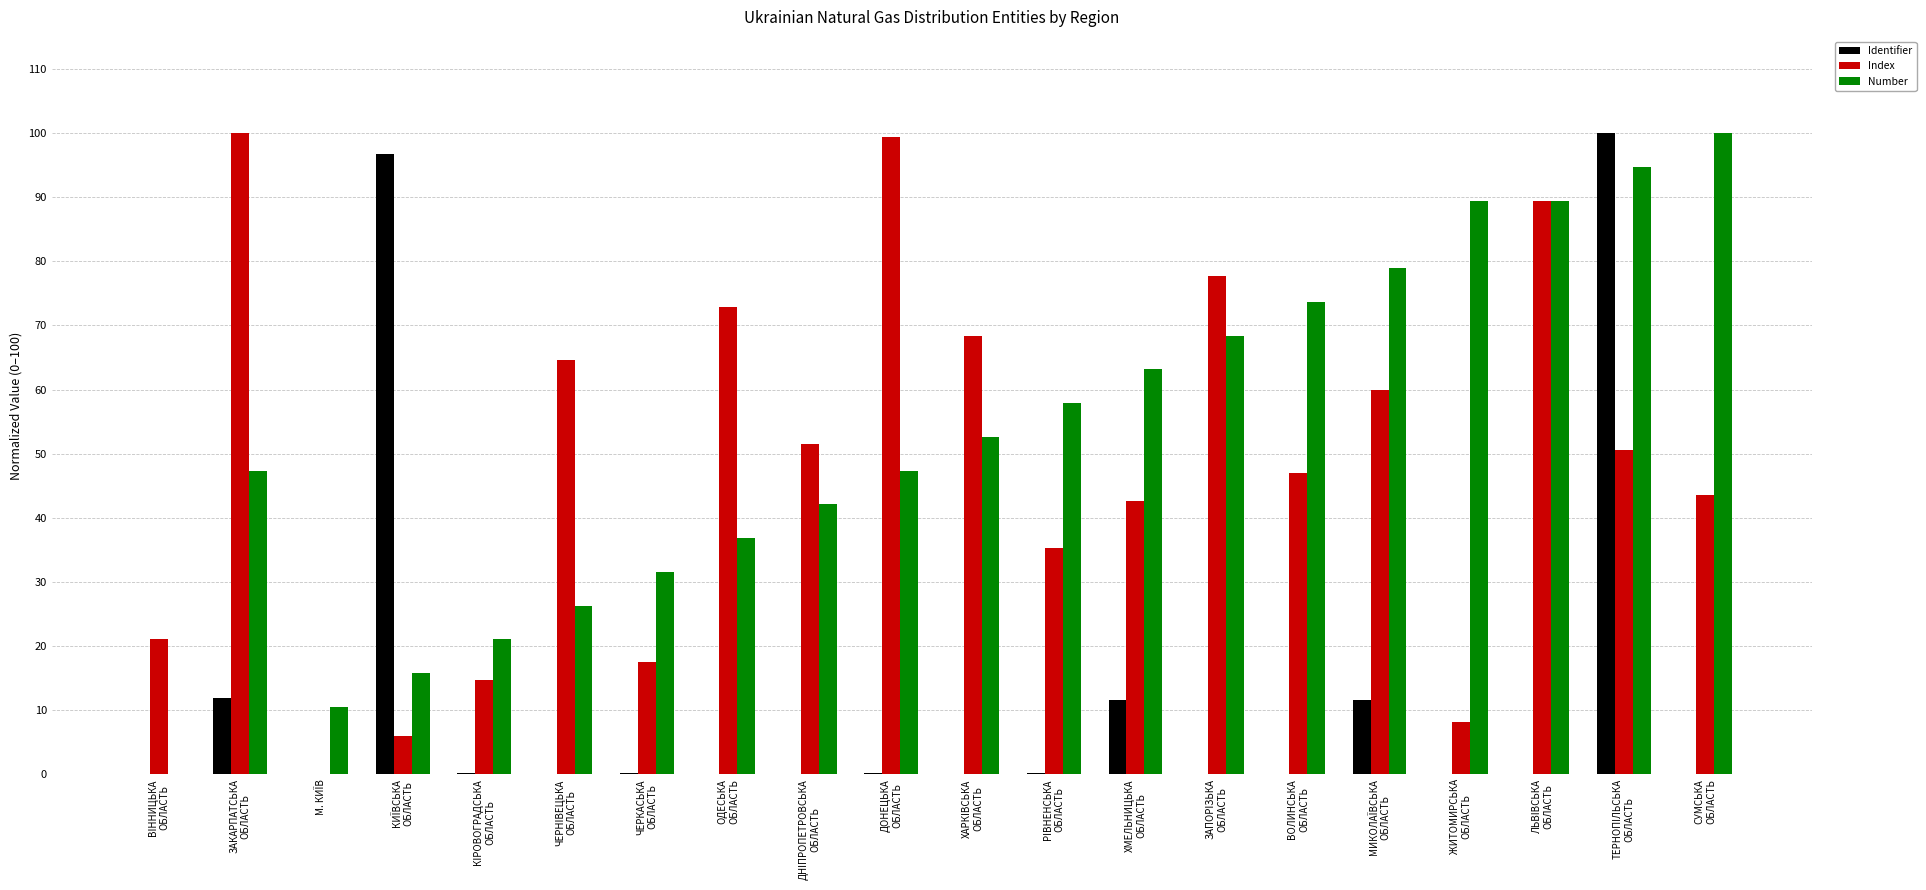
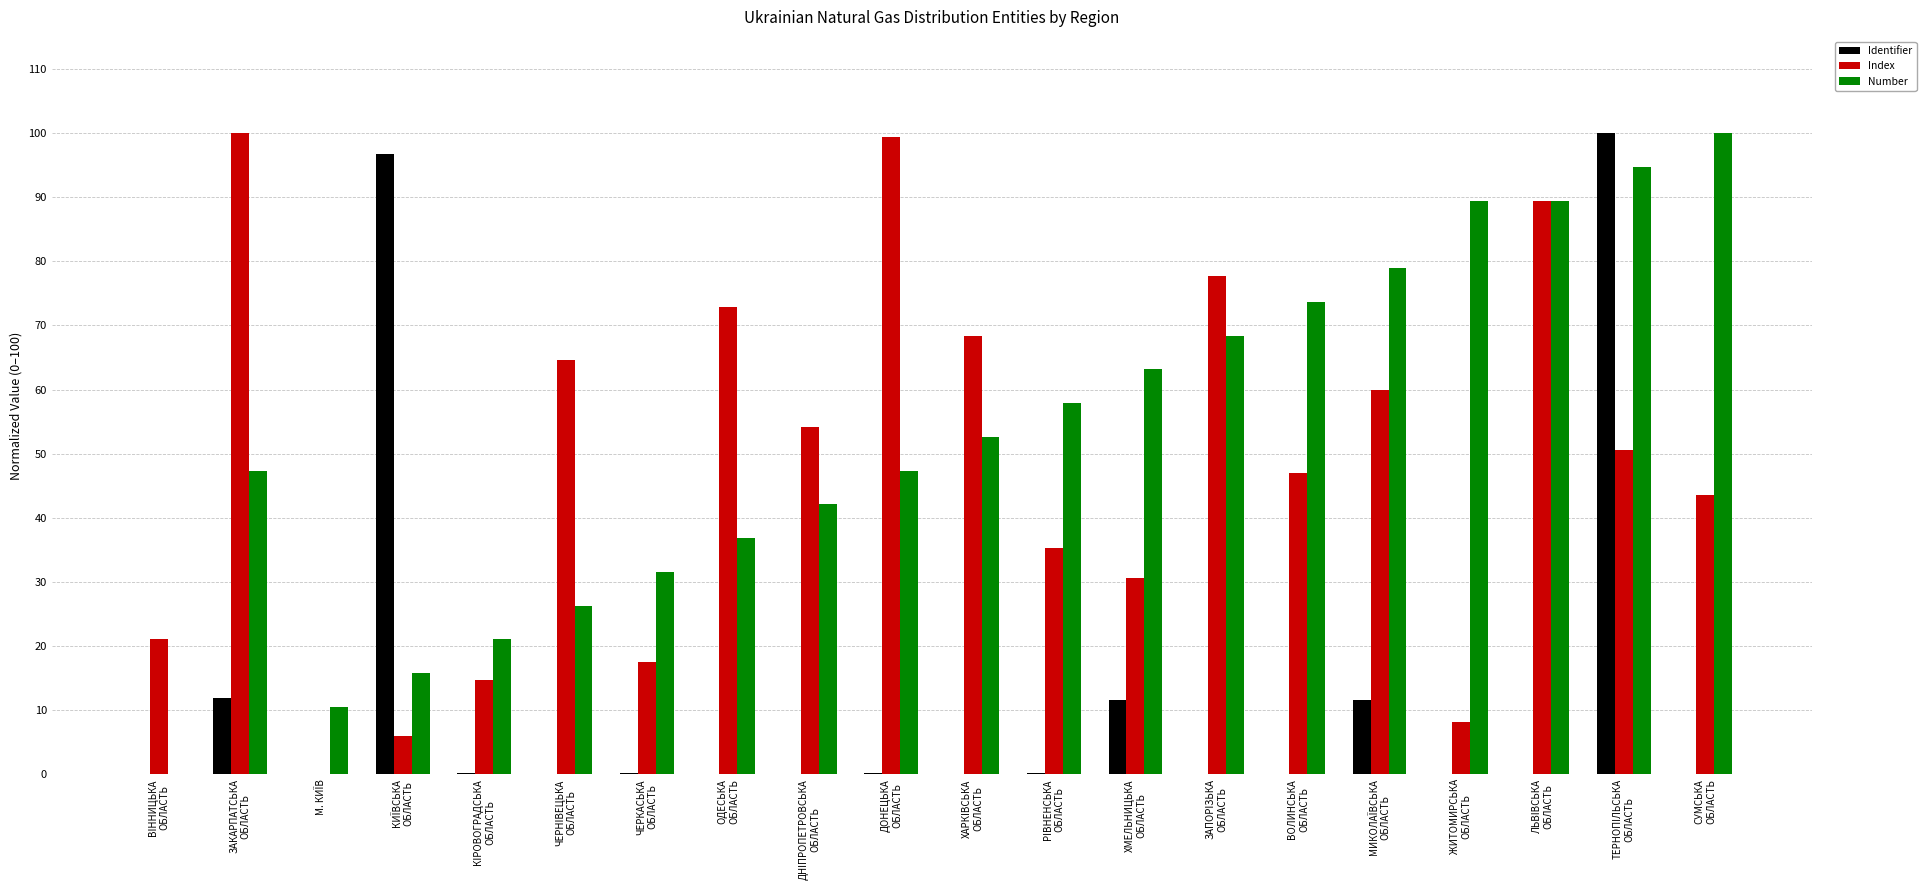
  {
    "Identifier": {
      "ЗАКАРПАТСЬКА ОБЛАСТЬ": 12,
      "КИЇВСЬКА ОБЛАСТЬ": 97,
      "ЧЕРНІВЕЦЬКА ОБЛАСТЬ": 0,
      "ХМЕЛЬНИЦЬКА ОБЛАСТЬ": 12,
      "МИКОЛАЇВСЬКА ОБЛАСТЬ": 12,
      "ТЕРНОПІЛЬСЬКА ОБЛАСТЬ": 100
    },
    "Index": {
      "ВІННИЦЬКА ОБЛАСТЬ": 21,
      "ЗАКАРПАТСЬКА ОБЛАСТЬ": 100,
      "М. КИЇВ": 0,
      "КИЇВСЬКА ОБЛАСТЬ": 6,
      "КІРОВОГРАДСЬКА ОБЛАСТЬ": 15,
      "ЧЕРНІВЕЦЬКА ОБЛАСТЬ": 65,
      "ЧЕРКАСЬКА ОБЛАСТЬ": 18,
      "ОДЕСЬКА ОБЛАСТЬ": 73,
-     "ДНІПРОПЕТРОВСЬКА ОБЛАСТЬ": 52,
+     "ДНІПРОПЕТРОВСЬКА ОБЛАСТЬ": 54,
      "ДОНЕЦЬКА ОБЛАСТЬ": 99,
      "ХАРКІВСЬКА ОБЛАСТЬ": 68,
      "РІВНЕНСЬКА ОБЛАСТЬ": 35,
-     "ХМЕЛЬНИЦЬКА ОБЛАСТЬ": 43,
+     "ХМЕЛЬНИЦЬКА ОБЛАСТЬ": 31,
      "ЗАПОРІЗЬКА ОБЛАСТЬ": 78,
      "ВОЛИНСЬКА ОБЛАСТЬ": 47,
      "МИКОЛАЇВСЬКА ОБЛАСТЬ": 60,
      "ЖИТОМИРСЬКА ОБЛАСТЬ": 8,
      "ЛЬВІВСЬКА ОБЛАСТЬ": 89,
      "ТЕРНОПІЛЬСЬКА ОБЛАСТЬ": 51,
      "СУМСЬКА ОБЛАСТЬ": 44
    },
    "Number": {
      "ВІННИЦЬКА ОБЛАСТЬ": 0,
      "ЗАКАРПАТСЬКА ОБЛАСТЬ": 47,
      "М. КИЇВ": 11,
      "КИЇВСЬКА ОБЛАСТЬ": 16,
      "КІРОВОГРАДСЬКА ОБЛАСТЬ": 21,
      "ЧЕРНІВЕЦЬКА ОБЛАСТЬ": 26,
      "ЧЕРКАСЬКА ОБЛАСТЬ": 32,
      "ОДЕСЬКА ОБЛАСТЬ": 37,
      "ДНІПРОПЕТРОВСЬКА ОБЛАСТЬ": 42,
      "ДОНЕЦЬКА ОБЛАСТЬ": 47,
      "ХАРКІВСЬКА ОБЛАСТЬ": 53,
      "РІВНЕНСЬКА ОБЛАСТЬ": 58,
      "ХМЕЛЬНИЦЬКА ОБЛАСТЬ": 63,
      "ЗАПОРІЗЬКА ОБЛАСТЬ": 68,
      "ВОЛИНСЬКА ОБЛАСТЬ": 74,
      "МИКОЛАЇВСЬКА ОБЛАСТЬ": 79,
      "ЖИТОМИРСЬКА ОБЛАСТЬ": 89,
      "ЛЬВІВСЬКА ОБЛАСТЬ": 89,
      "ТЕРНОПІЛЬСЬКА ОБЛАСТЬ": 95,
      "СУМСЬКА ОБЛАСТЬ": 100
    }
  }
